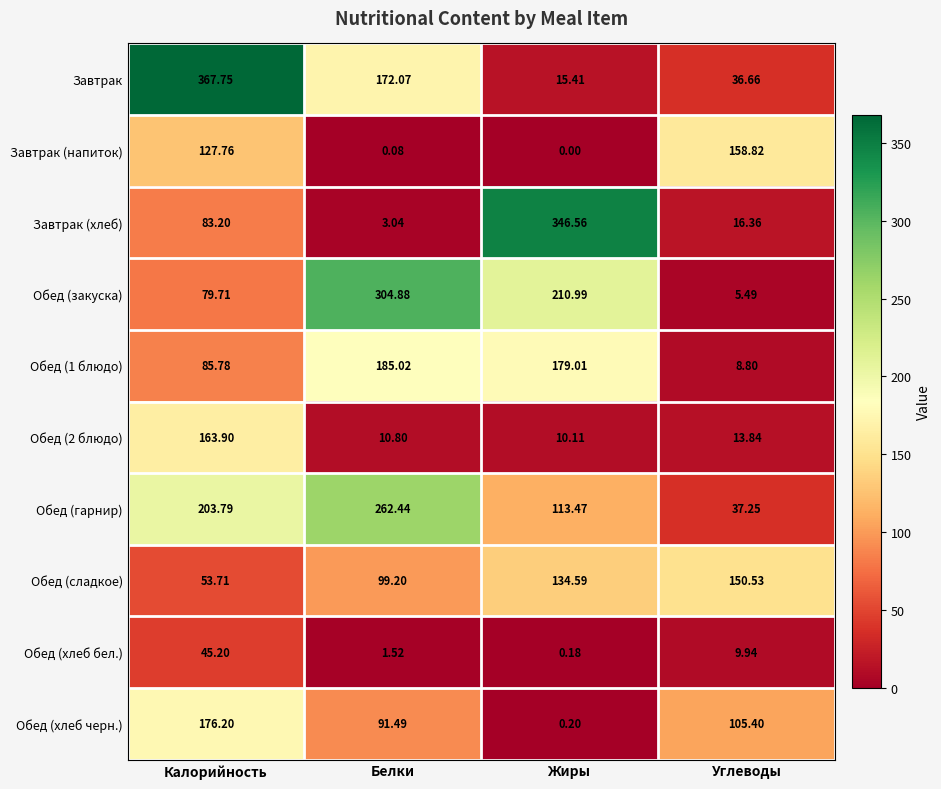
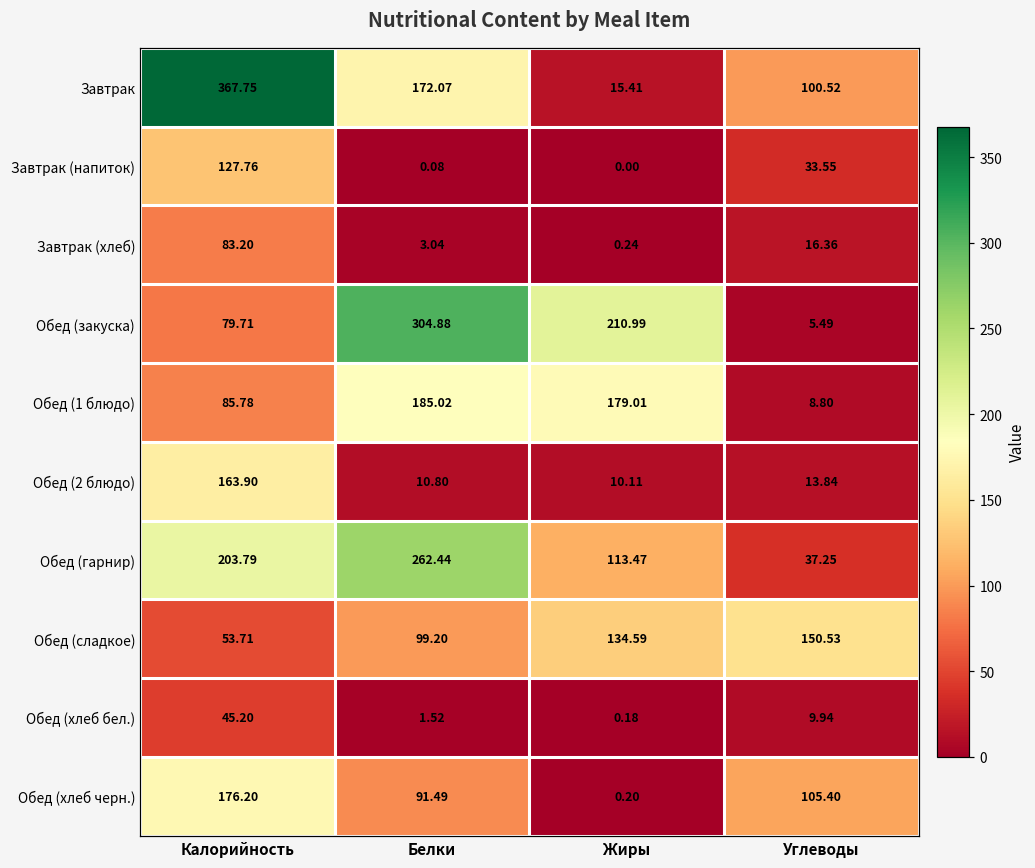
  {
    "Завтрак": {
      "Калорийность": 367.75,
      "Белки": 172.07,
      "Жиры": 15.41,
-     "Углеводы": 36.66
+     "Углеводы": 100.52
    },
    "Завтрак (напиток)": {
      "Калорийность": 127.76,
      "Белки": 0.08,
      "Жиры": 0.00,
-     "Углеводы": 158.82
+     "Углеводы": 33.55
    },
    "Завтрак (хлеб)": {
      "Калорийность": 83.20,
      "Белки": 3.04,
-     "Жиры": 346.56,
+     "Жиры": 0.24,
      "Углеводы": 16.36
    },
    "Обед (закуска)": {
      "Калорийность": 79.71,
      "Белки": 304.88,
      "Жиры": 210.99,
      "Углеводы": 5.49
    },
    "Обед (1 блюдо)": {
      "Калорийность": 85.78,
      "Белки": 185.02,
      "Жиры": 179.01,
      "Углеводы": 8.80
    },
    "Обед (2 блюдо)": {
      "Калорийность": 163.90,
      "Белки": 10.80,
      "Жиры": 10.11,
      "Углеводы": 13.84
    },
    "Обед (гарнир)": {
      "Калорийность": 203.79,
      "Белки": 262.44,
      "Жиры": 113.47,
      "Углеводы": 37.25
    },
    "Обед (сладкое)": {
      "Калорийность": 53.71,
      "Белки": 99.20,
      "Жиры": 134.59,
      "Углеводы": 150.53
    },
    "Обед (хлеб бел.)": {
      "Калорийность": 45.20,
      "Белки": 1.52,
      "Жиры": 0.18,
      "Углеводы": 9.94
    },
    "Обед (хлеб черн.)": {
      "Калорийность": 176.20,
      "Белки": 91.49,
      "Жиры": 0.20,
      "Углеводы": 105.40
    }
  }
